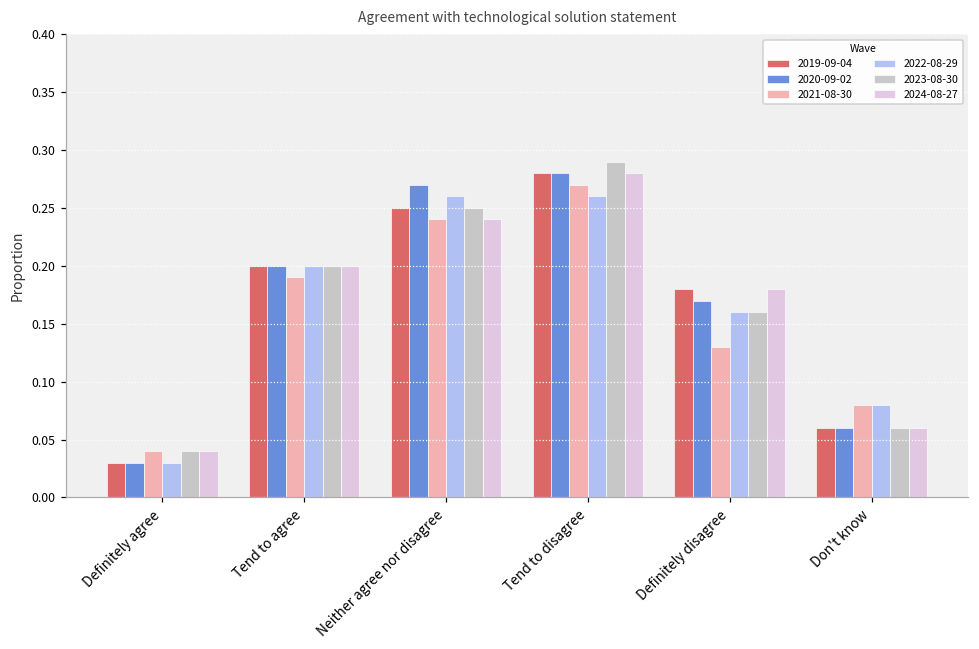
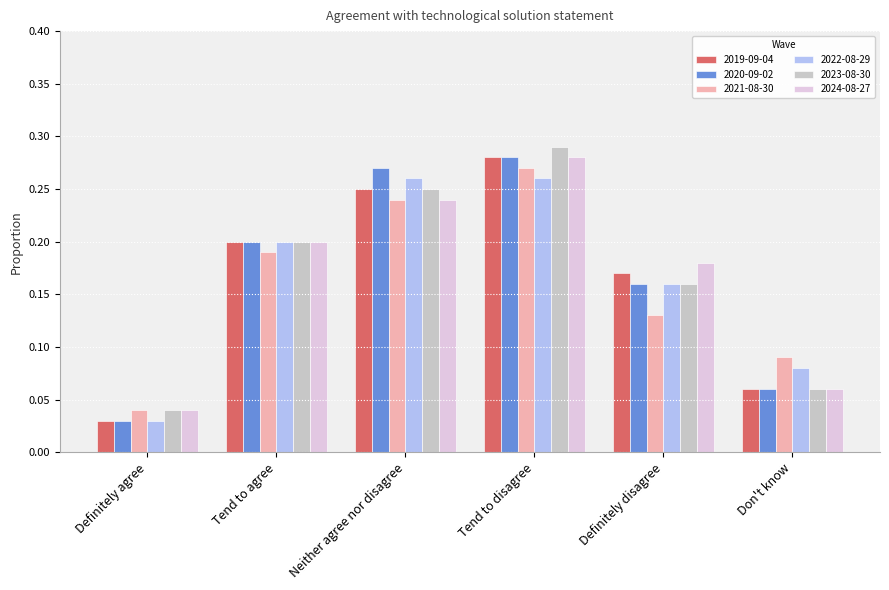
  {
    "2019-09-04": {
      "Definitely agree": 0.03,
      "Tend to agree": 0.20,
      "Neither agree nor disagree": 0.25,
      "Tend to disagree": 0.28,
-     "Definitely disagree": 0.18,
+     "Definitely disagree": 0.17,
      "Don't know": 0.06
    },
    "2020-09-02": {
      "Definitely agree": 0.03,
      "Tend to agree": 0.20,
      "Neither agree nor disagree": 0.27,
      "Tend to disagree": 0.28,
-     "Definitely disagree": 0.17,
+     "Definitely disagree": 0.16,
      "Don't know": 0.06
    },
    "2021-08-30": {
      "Definitely agree": 0.04,
      "Tend to agree": 0.19,
      "Neither agree nor disagree": 0.24,
      "Tend to disagree": 0.27,
      "Definitely disagree": 0.13,
-     "Don't know": 0.08
+     "Don't know": 0.09
    }
  }
